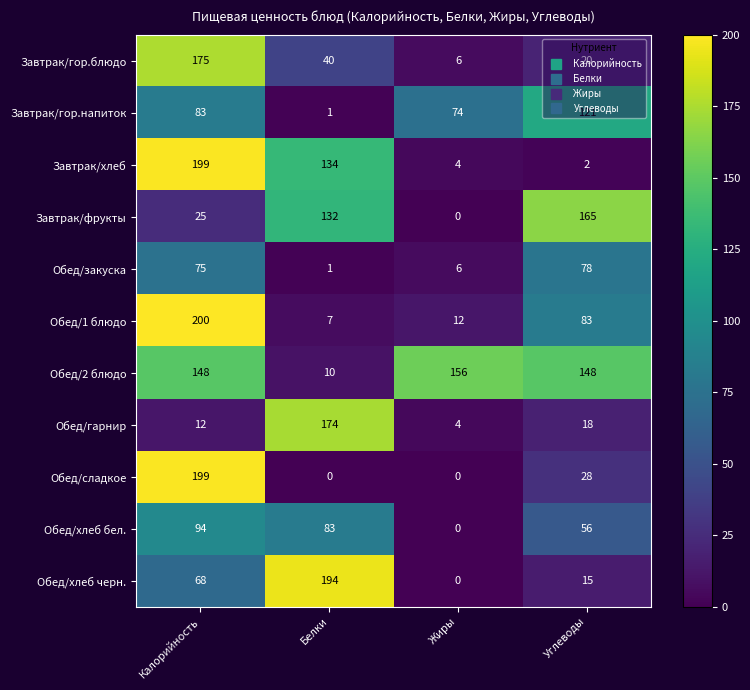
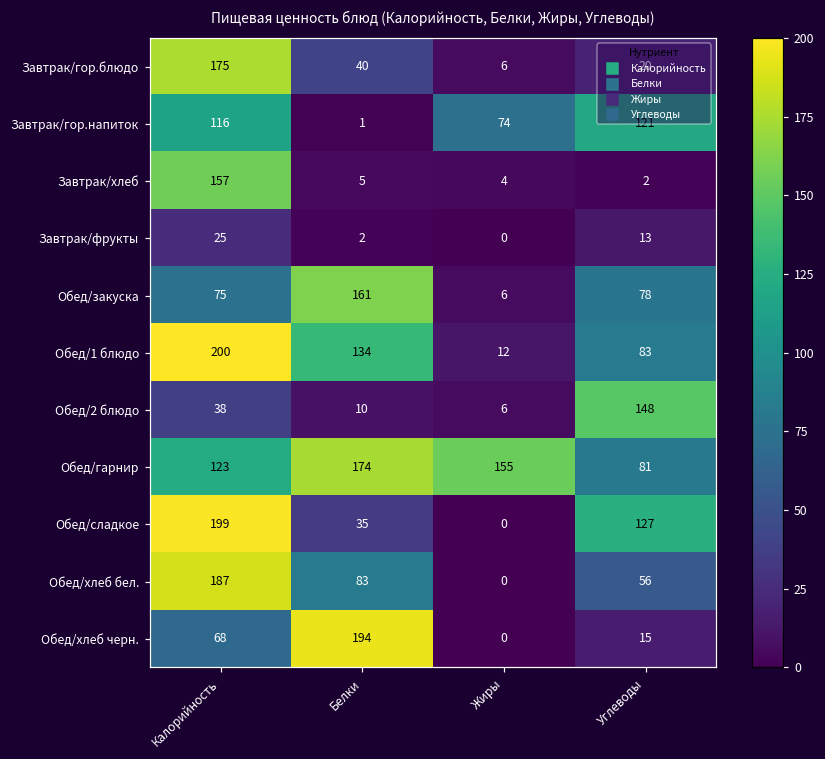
  {
    "Завтрак/гор.блюдо": {
      "Калорийность": 175,
      "Белки": 40,
      "Жиры": 6
    },
    "Завтрак/гор.напиток": {
-     "Калорийность": 83,
+     "Калорийность": 116,
      "Белки": 1,
      "Жиры": 74
    },
    "Завтрак/хлеб": {
-     "Калорийность": 199,
-     "Белки": 134,
+     "Калорийность": 157,
+     "Белки": 5,
      "Жиры": 4,
      "Углеводы": 2
    },
    "Завтрак/фрукты": {
      "Калорийность": 25,
-     "Белки": 132,
+     "Белки": 2,
      "Жиры": 0,
-     "Углеводы": 165
+     "Углеводы": 13
    },
    "Обед/закуска": {
      "Калорийность": 75,
-     "Белки": 1,
+     "Белки": 161,
      "Жиры": 6,
      "Углеводы": 78
    },
    "Обед/1 блюдо": {
      "Калорийность": 200,
-     "Белки": 7,
+     "Белки": 134,
      "Жиры": 12,
      "Углеводы": 83
    },
    "Обед/2 блюдо": {
-     "Калорийность": 148,
+     "Калорийность": 38,
      "Белки": 10,
-     "Жиры": 156,
+     "Жиры": 6,
      "Углеводы": 148
    },
    "Обед/гарнир": {
-     "Калорийность": 12,
+     "Калорийность": 123,
      "Белки": 174,
-     "Жиры": 4,
-     "Углеводы": 18
+     "Жиры": 155,
+     "Углеводы": 81
    },
    "Обед/сладкое": {
      "Калорийность": 199,
-     "Белки": 0,
+     "Белки": 35,
      "Жиры": 0,
-     "Углеводы": 28
+     "Углеводы": 127
    },
    "Обед/хлеб бел.": {
-     "Калорийность": 94,
+     "Калорийность": 187,
      "Белки": 83,
      "Жиры": 0,
      "Углеводы": 56
    },
    "Обед/хлеб черн.": {
      "Калорийность": 68,
      "Белки": 194,
      "Жиры": 0,
      "Углеводы": 15
    }
  }
